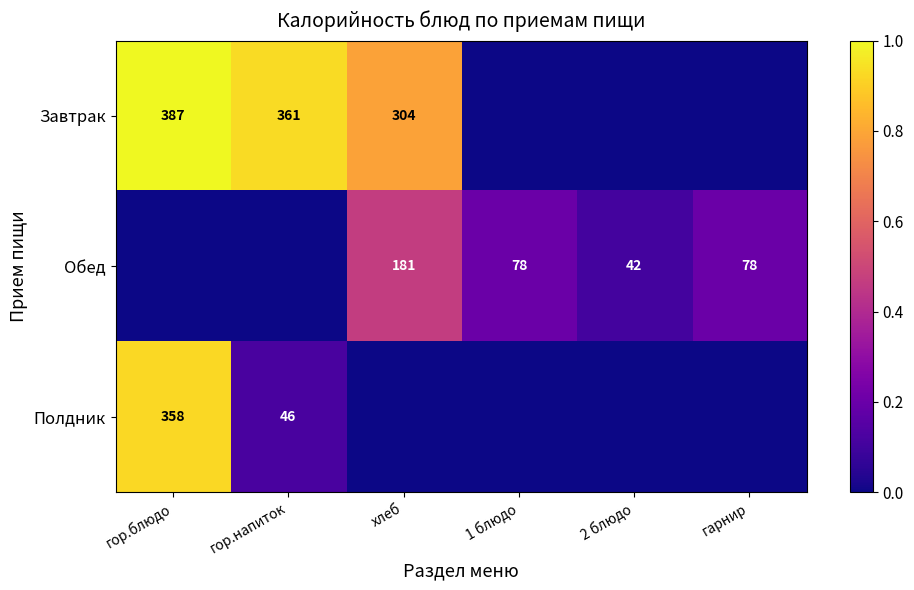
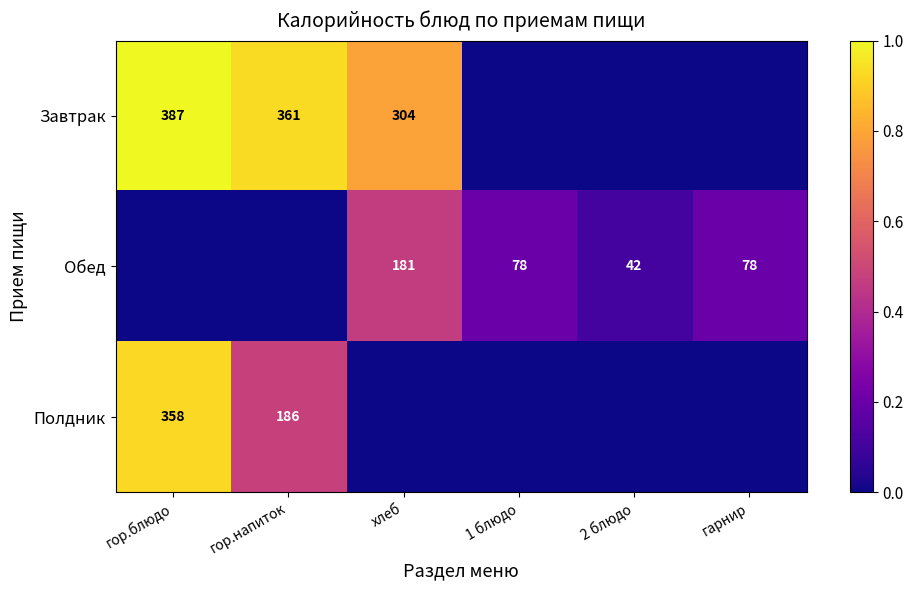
  {
    "Завтрак": {
      "гор.блюдо": 387,
      "гор.напиток": 361,
      "хлеб": 304
    },
    "Обед": {
      "хлеб": 181,
      "1 блюдо": 78,
      "2 блюдо": 42,
      "гарнир": 78
    },
    "Полдник": {
      "гор.блюдо": 358,
-     "гор.напиток": 46
+     "гор.напиток": 186
    }
  }
